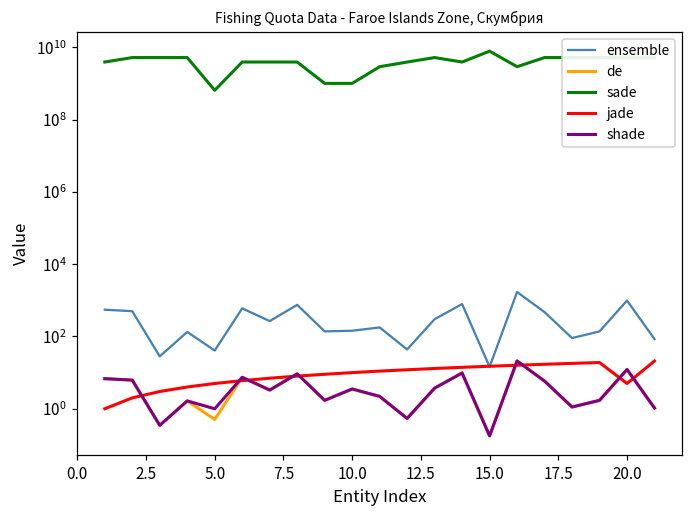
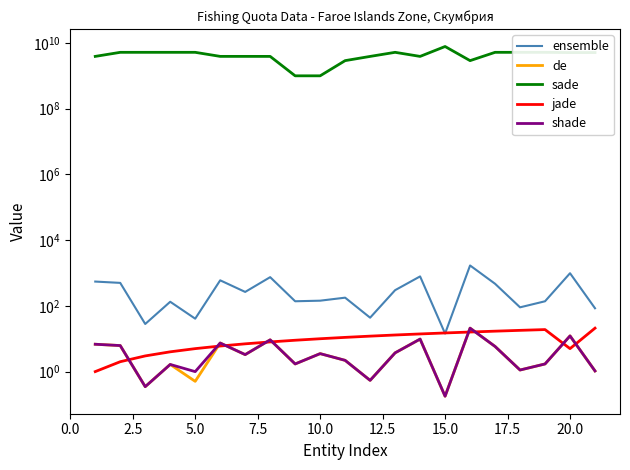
  {
    "ensemble": {
      "5.0": 40,
      "10.0": 100,
      "20.0": 1000
    },
    "de": {
      "5.0": 0.5
    },
    "sade": {
-     "5.0": 600000000,
+     "5.0": 5000000000,
      "10.0": 1000000000,
      "15.0": 8000000000
    },
    "jade": {
      "5.0": 5,
      "10.0": 10,
      "20.0": 5
    },
    "shade": {
      "5.0": 1
    }
  }
